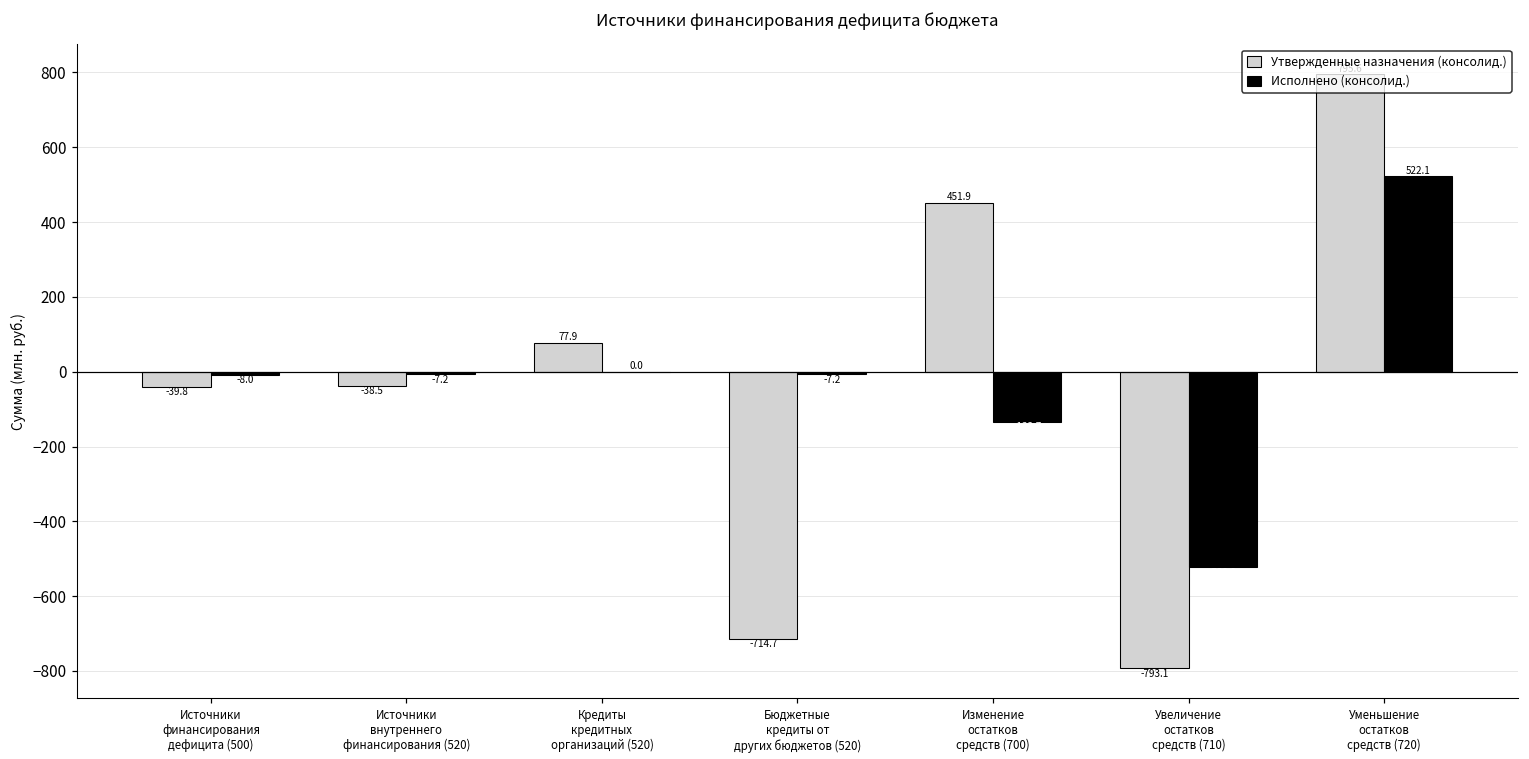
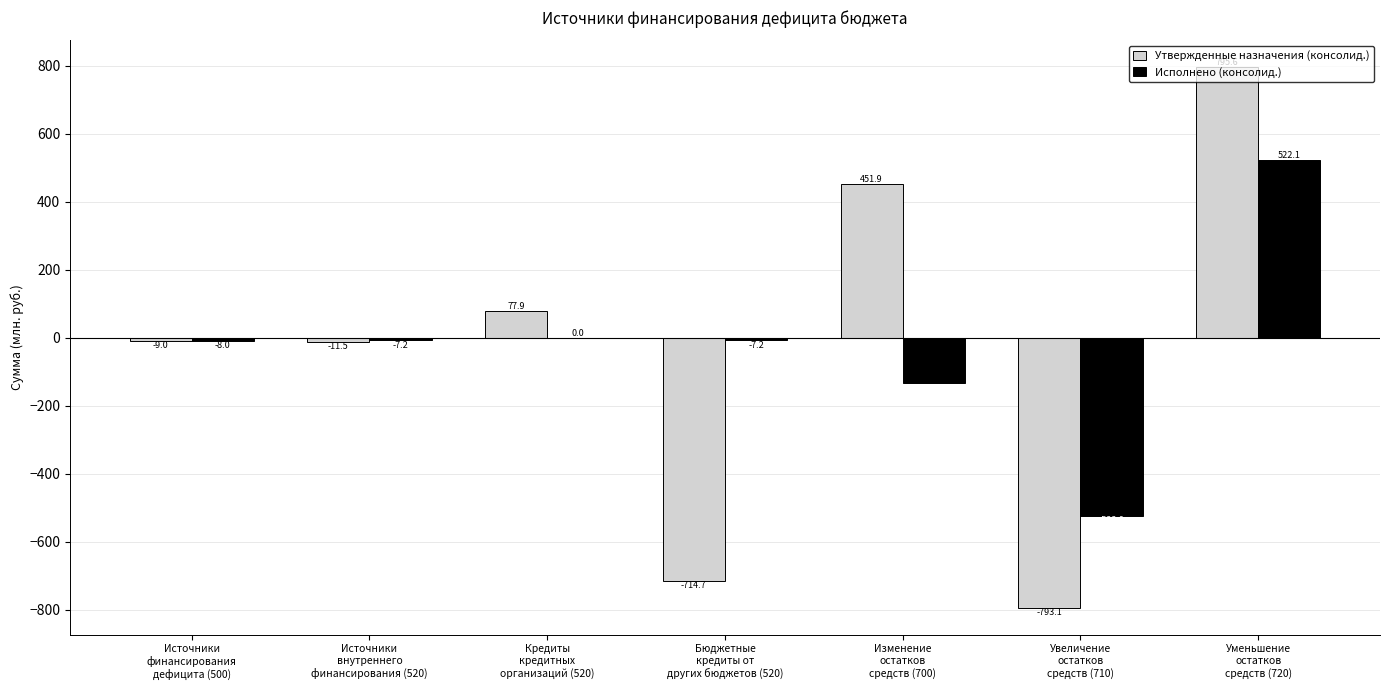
  {
    "Утвержденные назначения (консолид.)": {
-     "Источники финансирования дефицита (500)": -39.8,
-     "Источники внутреннего финансирования (520)": -38.5,
+     "Источники финансирования дефицита (500)": -9.0,
+     "Источники внутреннего финансирования (520)": -11.5,
      "Кредиты кредитных организаций (520)": 77.9,
      "Бюджетные кредиты от других бюджетов (520)": -714.7,
      "Изменение остатков средств (700)": 451.9,
      "Увеличение остатков средств (710)": -793.1
    },
    "Исполнено (консолид.)": {
      "Источники финансирования дефицита (500)": -8.0,
      "Источники внутреннего финансирования (520)": -7.2,
      "Кредиты кредитных организаций (520)": 0.0,
      "Бюджетные кредиты от других бюджетов (520)": -7.2,
      "Уменьшение остатков средств (720)": 522.1
    }
  }
